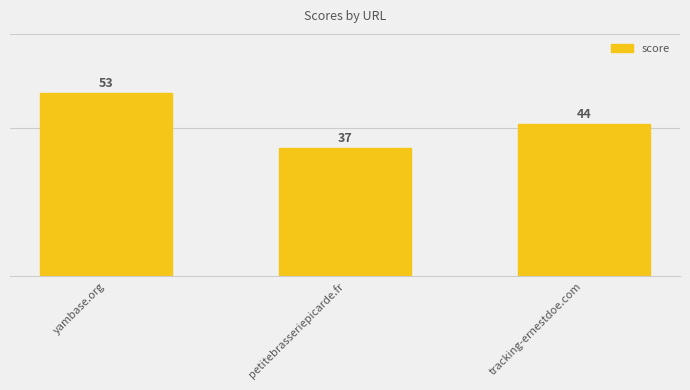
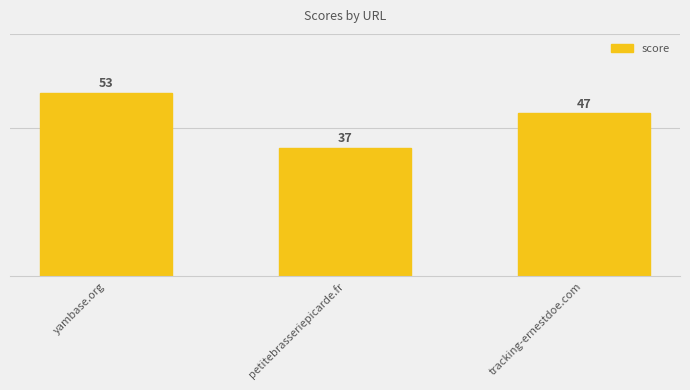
  {
    "yambase.org": 53,
    "petitebrasseriepicarde.fr": 37,
-   "tracking-ernestdoe.com": 44
+   "tracking-ernestdoe.com": 47
  }
